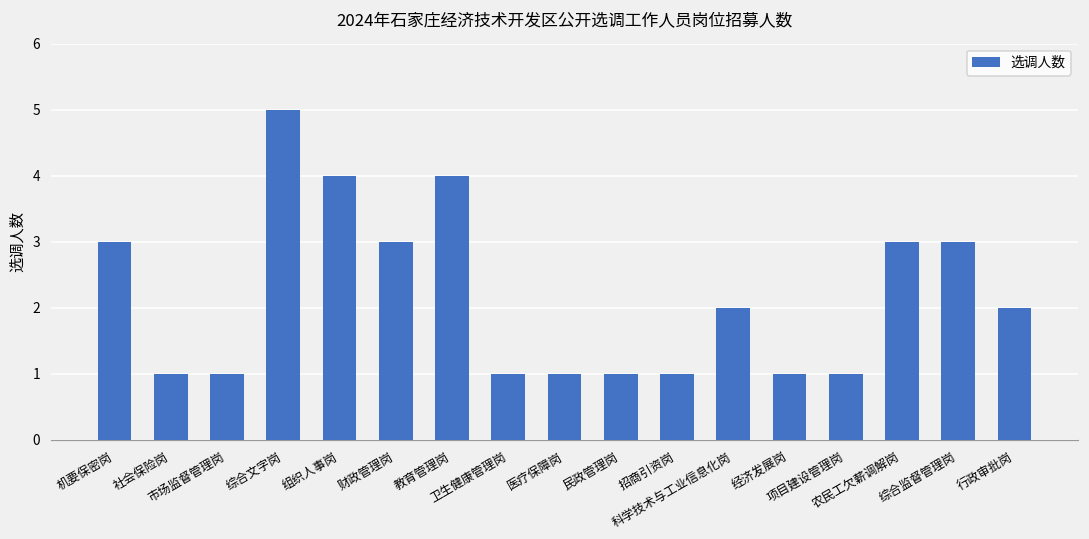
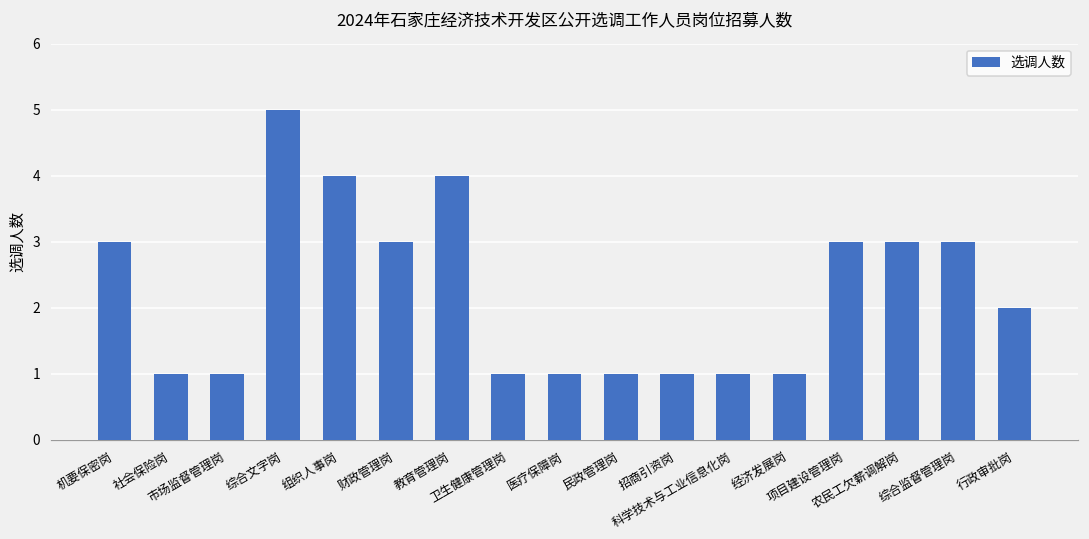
  {
    "机要保密岗": 3,
    "社会保险岗": 1,
    "市场监督管理岗": 1,
    "综合文字岗": 5,
    "组织人事岗": 4,
    "财政管理岗": 3,
    "教育管理岗": 4,
    "卫生健康管理岗": 1,
    "医疗保障岗": 1,
    "民政管理岗": 1,
    "招商引资岗": 1,
-   "科学技术与工业信息化岗": 2,
+   "科学技术与工业信息化岗": 1,
    "经济发展岗": 1,
-   "项目建设管理岗": 1,
+   "项目建设管理岗": 3,
    "农民工欠薪调解岗": 3,
    "综合监督管理岗": 3,
    "行政审批岗": 2
  }
